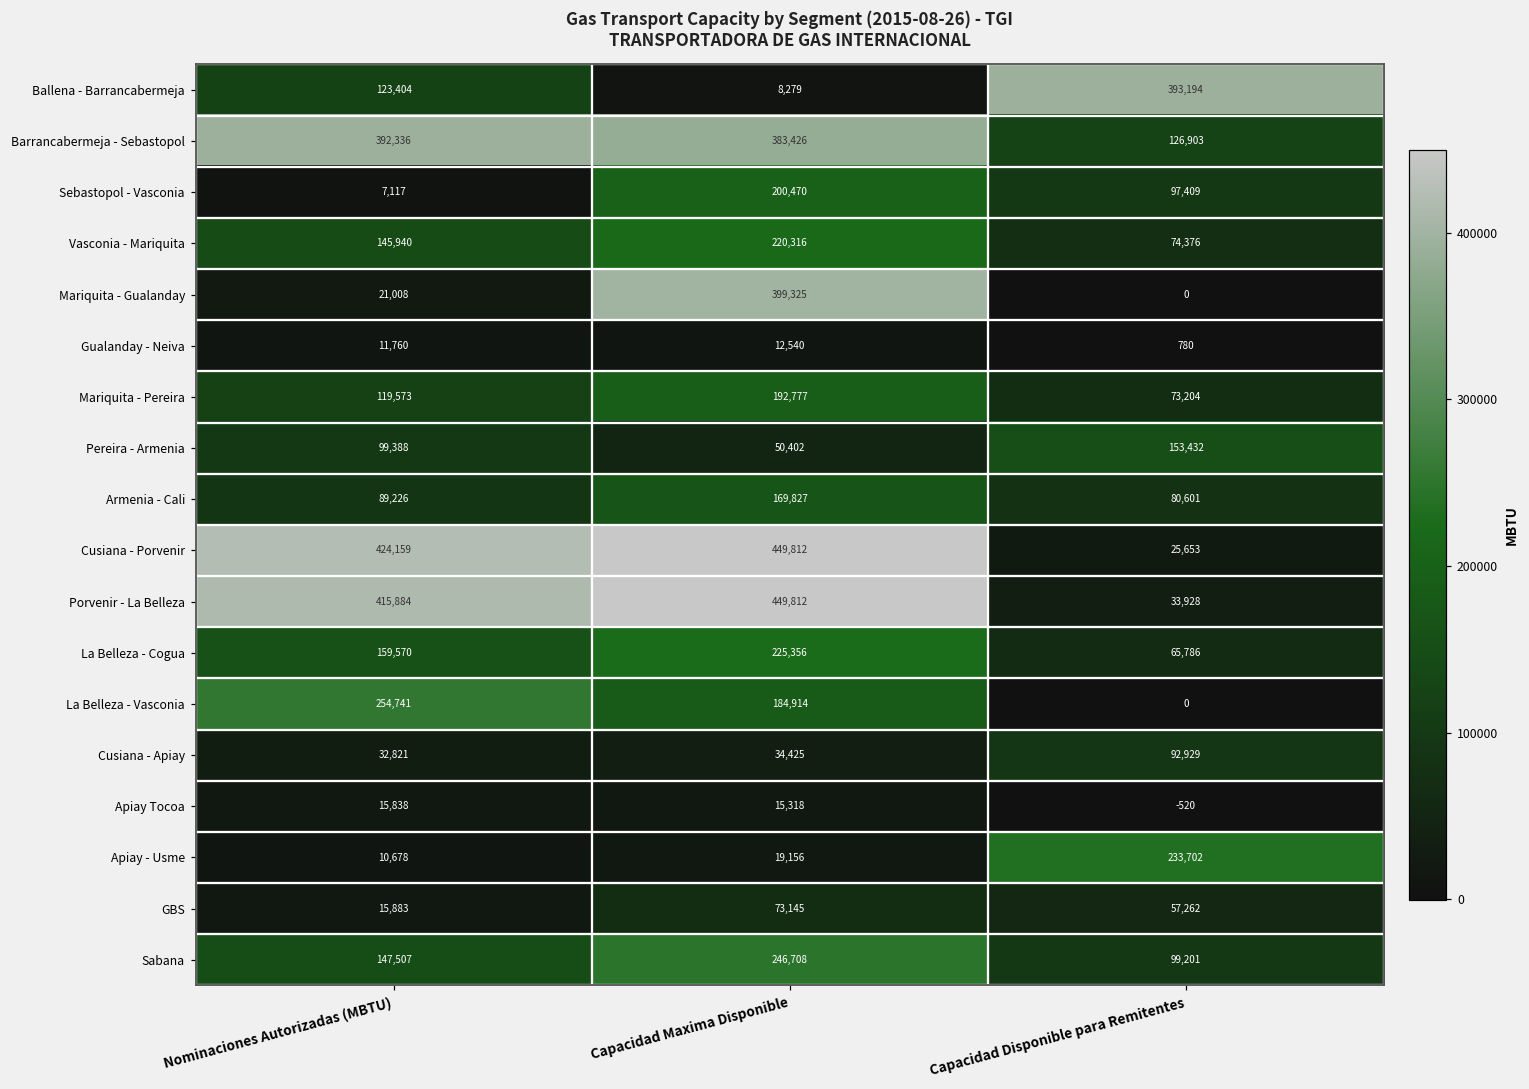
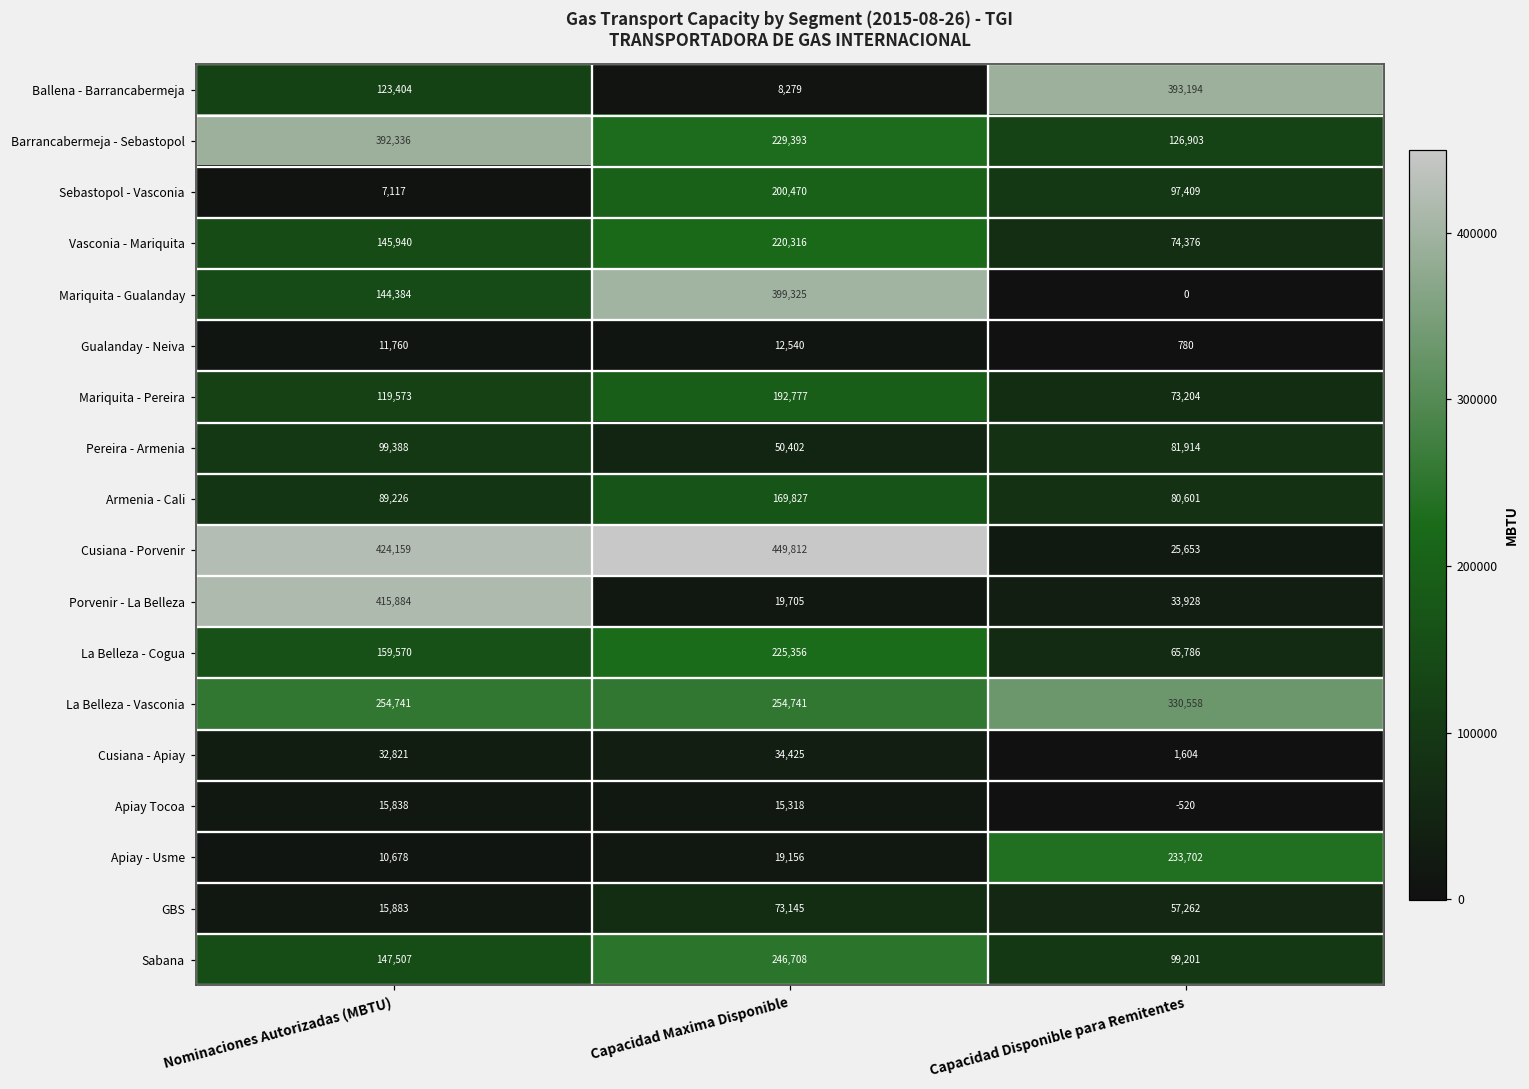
  {
    "Ballena - Barrancabermeja": {
      "Nominaciones Autorizadas (MBTU)": "123,404",
      "Capacidad Maxima Disponible": "8,279",
      "Capacidad Disponible para Remitentes": "393,194"
    },
    "Barrancabermeja - Sebastopol": {
      "Nominaciones Autorizadas (MBTU)": "392,336",
-     "Capacidad Maxima Disponible": "383,426",
+     "Capacidad Maxima Disponible": "229,393",
      "Capacidad Disponible para Remitentes": "126,903"
    },
    "Sebastopol - Vasconia": {
      "Nominaciones Autorizadas (MBTU)": "7,117",
      "Capacidad Maxima Disponible": "200,470",
      "Capacidad Disponible para Remitentes": "97,409"
    },
    "Vasconia - Mariquita": {
      "Nominaciones Autorizadas (MBTU)": "145,940",
      "Capacidad Maxima Disponible": "220,316",
      "Capacidad Disponible para Remitentes": "74,376"
    },
    "Mariquita - Gualanday": {
-     "Nominaciones Autorizadas (MBTU)": "21,008",
+     "Nominaciones Autorizadas (MBTU)": "144,384",
      "Capacidad Maxima Disponible": "399,325",
      "Capacidad Disponible para Remitentes": "0"
    },
    "Gualanday - Neiva": {
      "Nominaciones Autorizadas (MBTU)": "11,760",
      "Capacidad Maxima Disponible": "12,540",
      "Capacidad Disponible para Remitentes": "780"
    },
    "Mariquita - Pereira": {
      "Nominaciones Autorizadas (MBTU)": "119,573",
      "Capacidad Maxima Disponible": "192,777",
      "Capacidad Disponible para Remitentes": "73,204"
    },
    "Pereira - Armenia": {
      "Nominaciones Autorizadas (MBTU)": "99,388",
      "Capacidad Maxima Disponible": "50,402",
-     "Capacidad Disponible para Remitentes": "153,432"
+     "Capacidad Disponible para Remitentes": "81,914"
    },
    "Armenia - Cali": {
      "Nominaciones Autorizadas (MBTU)": "89,226",
      "Capacidad Maxima Disponible": "169,827",
      "Capacidad Disponible para Remitentes": "80,601"
    },
    "Cusiana - Porvenir": {
      "Nominaciones Autorizadas (MBTU)": "424,159",
      "Capacidad Maxima Disponible": "449,812",
      "Capacidad Disponible para Remitentes": "25,653"
    },
    "Porvenir - La Belleza": {
      "Nominaciones Autorizadas (MBTU)": "415,884",
-     "Capacidad Maxima Disponible": "449,812",
+     "Capacidad Maxima Disponible": "19,705",
      "Capacidad Disponible para Remitentes": "33,928"
    },
    "La Belleza - Cogua": {
      "Nominaciones Autorizadas (MBTU)": "159,570",
      "Capacidad Maxima Disponible": "225,356",
      "Capacidad Disponible para Remitentes": "65,786"
    },
    "La Belleza - Vasconia": {
      "Nominaciones Autorizadas (MBTU)": "254,741",
-     "Capacidad Maxima Disponible": "184,914",
-     "Capacidad Disponible para Remitentes": "0"
+     "Capacidad Maxima Disponible": "254,741",
+     "Capacidad Disponible para Remitentes": "330,558"
    },
    "Cusiana - Apiay": {
      "Nominaciones Autorizadas (MBTU)": "32,821",
      "Capacidad Maxima Disponible": "34,425",
-     "Capacidad Disponible para Remitentes": "92,929"
+     "Capacidad Disponible para Remitentes": "1,604"
    },
    "Apiay Tocoa": {
      "Nominaciones Autorizadas (MBTU)": "15,838",
      "Capacidad Maxima Disponible": "15,318",
      "Capacidad Disponible para Remitentes": "-520"
    },
    "Apiay - Usme": {
      "Nominaciones Autorizadas (MBTU)": "10,678",
      "Capacidad Maxima Disponible": "19,156",
      "Capacidad Disponible para Remitentes": "233,702"
    },
    "GBS": {
      "Nominaciones Autorizadas (MBTU)": "15,883",
      "Capacidad Maxima Disponible": "73,145",
      "Capacidad Disponible para Remitentes": "57,262"
    },
    "Sabana": {
      "Nominaciones Autorizadas (MBTU)": "147,507",
      "Capacidad Maxima Disponible": "246,708",
      "Capacidad Disponible para Remitentes": "99,201"
    }
  }
